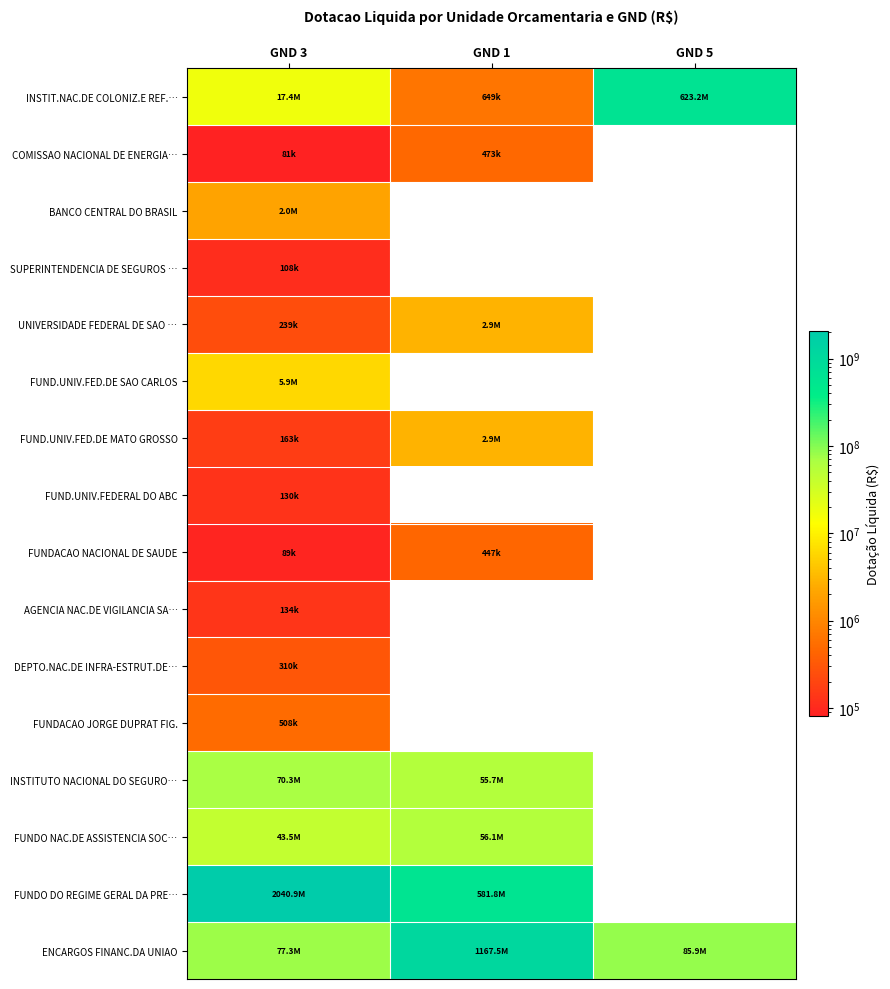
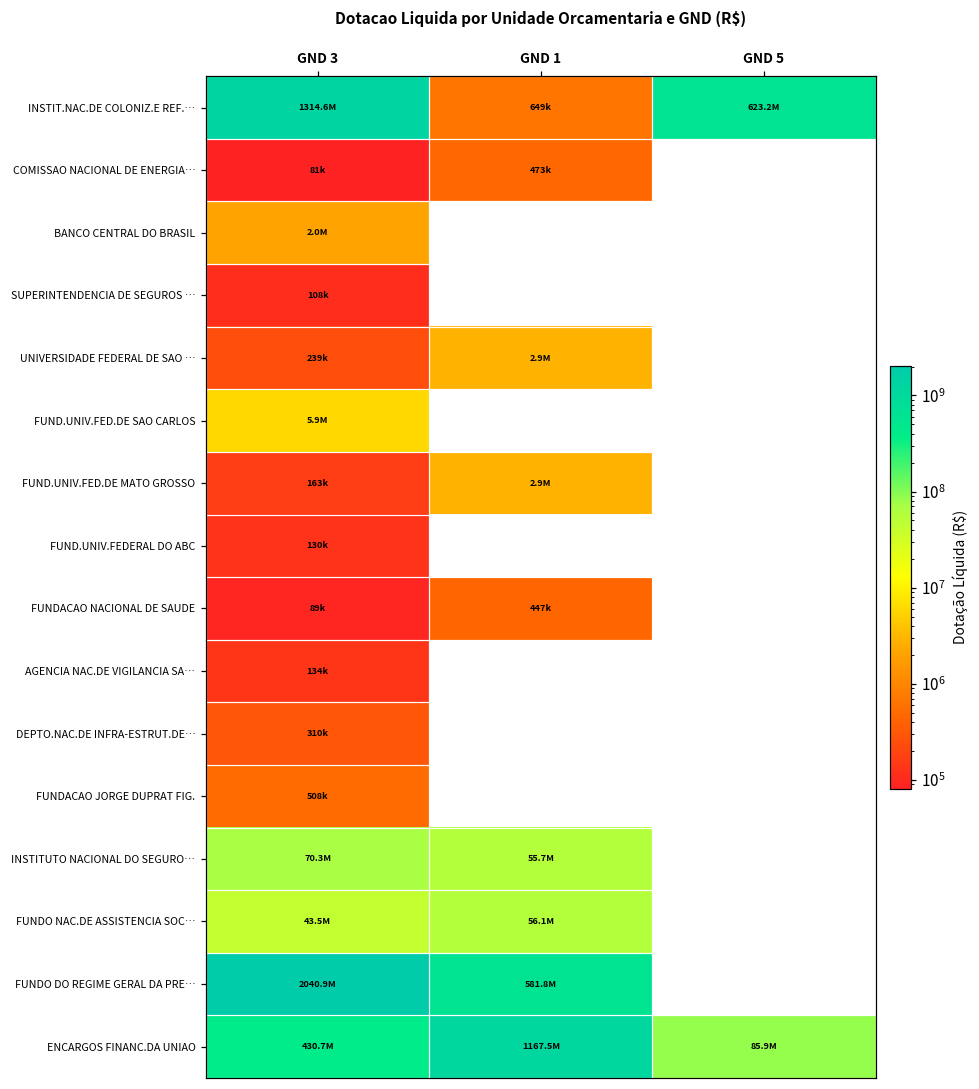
  {
    "INSTIT.NAC.DE COLONIZ.E REF.…": {
-     "GND 3": "17.4M",
+     "GND 3": "1314.6M",
      "GND 1": "649k",
      "GND 5": "623.2M"
    },
    "COMISSAO NACIONAL DE ENERGIA…": {
      "GND 3": "81k",
      "GND 1": "473k"
    },
    "BANCO CENTRAL DO BRASIL": {
      "GND 3": "2.0M"
    },
    "SUPERINTENDENCIA DE SEGUROS …": {
      "GND 3": "108k"
    },
    "UNIVERSIDADE FEDERAL DE SAO …": {
      "GND 3": "239k",
      "GND 1": "2.9M"
    },
    "FUND.UNIV.FED.DE SAO CARLOS": {
      "GND 3": "5.9M"
    },
    "FUND.UNIV.FED.DE MATO GROSSO": {
      "GND 3": "163k",
      "GND 1": "2.9M"
    },
    "FUND.UNIV.FEDERAL DO ABC": {
      "GND 3": "130k"
    },
    "FUNDACAO NACIONAL DE SAUDE": {
      "GND 3": "89k",
      "GND 1": "447k"
    },
    "AGENCIA NAC.DE VIGILANCIA SA…": {
      "GND 3": "134k"
    },
    "DEPTO.NAC.DE INFRA-ESTRUT.DE…": {
      "GND 3": "310k"
    },
    "FUNDACAO JORGE DUPRAT FIG.": {
      "GND 3": "508k"
    },
    "INSTITUTO NACIONAL DO SEGURO…": {
      "GND 3": "70.3M",
      "GND 1": "55.7M"
    },
    "FUNDO NAC.DE ASSISTENCIA SOC…": {
      "GND 3": "43.5M",
      "GND 1": "56.1M"
    },
    "FUNDO DO REGIME GERAL DA PRE…": {
      "GND 3": "2040.9M",
      "GND 1": "581.8M"
    },
    "ENCARGOS FINANC.DA UNIAO": {
-     "GND 3": "77.3M",
+     "GND 3": "430.7M",
      "GND 1": "1167.5M",
      "GND 5": "85.9M"
    }
  }
